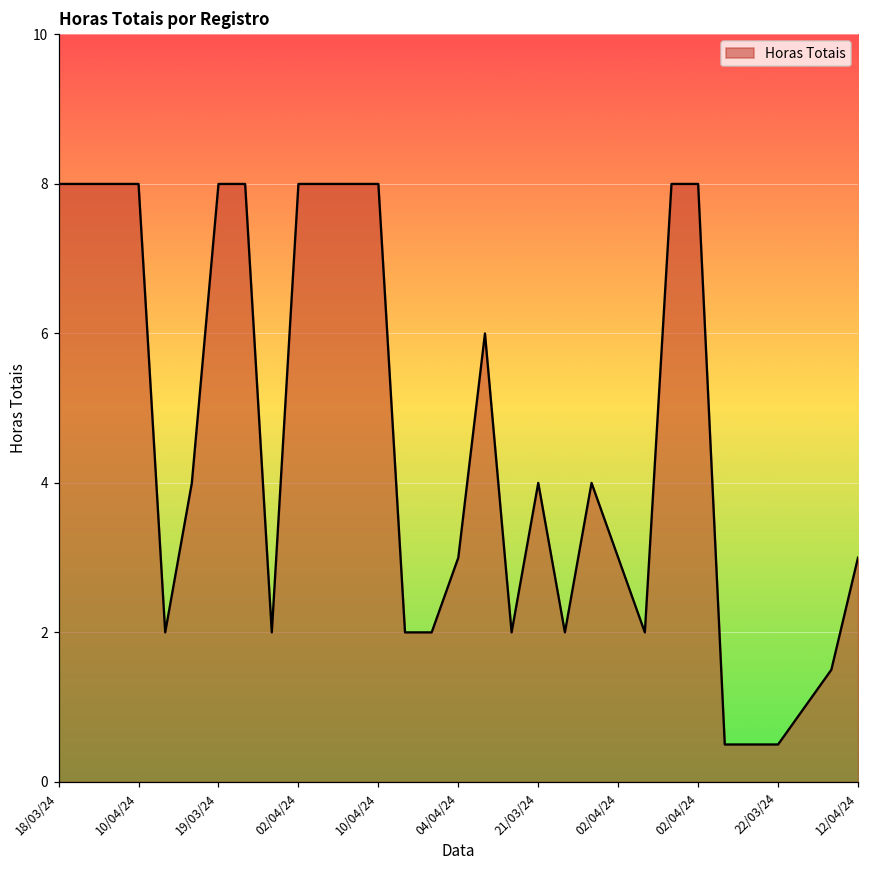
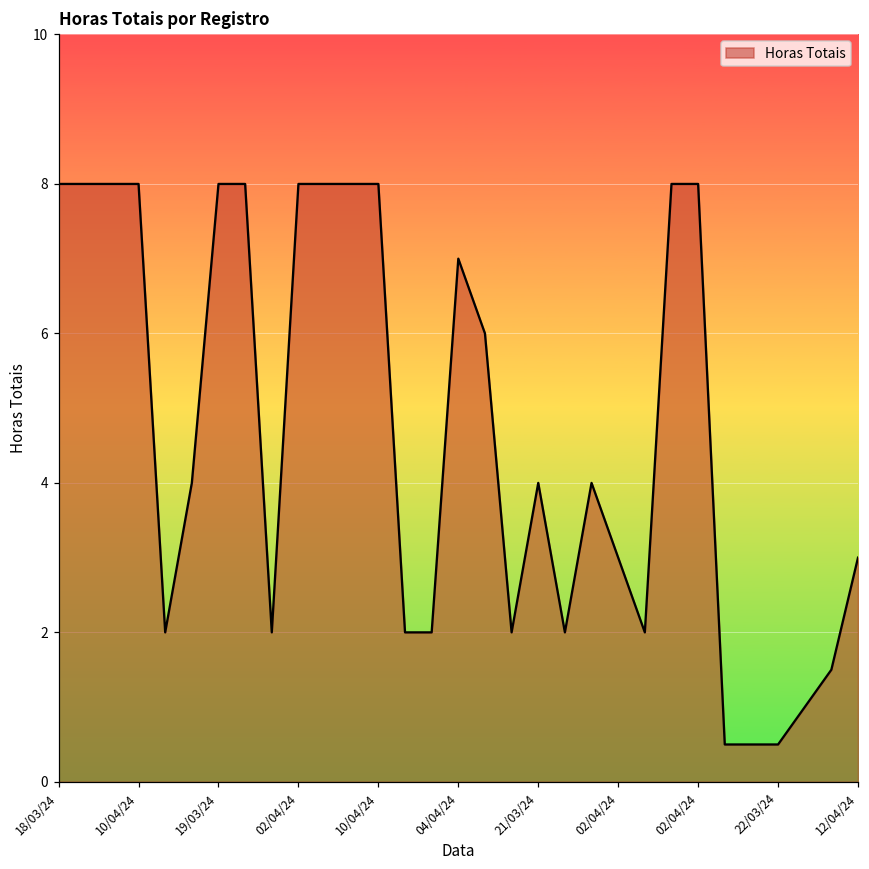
  {
    "18/03/24": 8,
-   "04/04/24": 3,
+   "04/04/24": 7,
    "12/04/24": 3
  }
